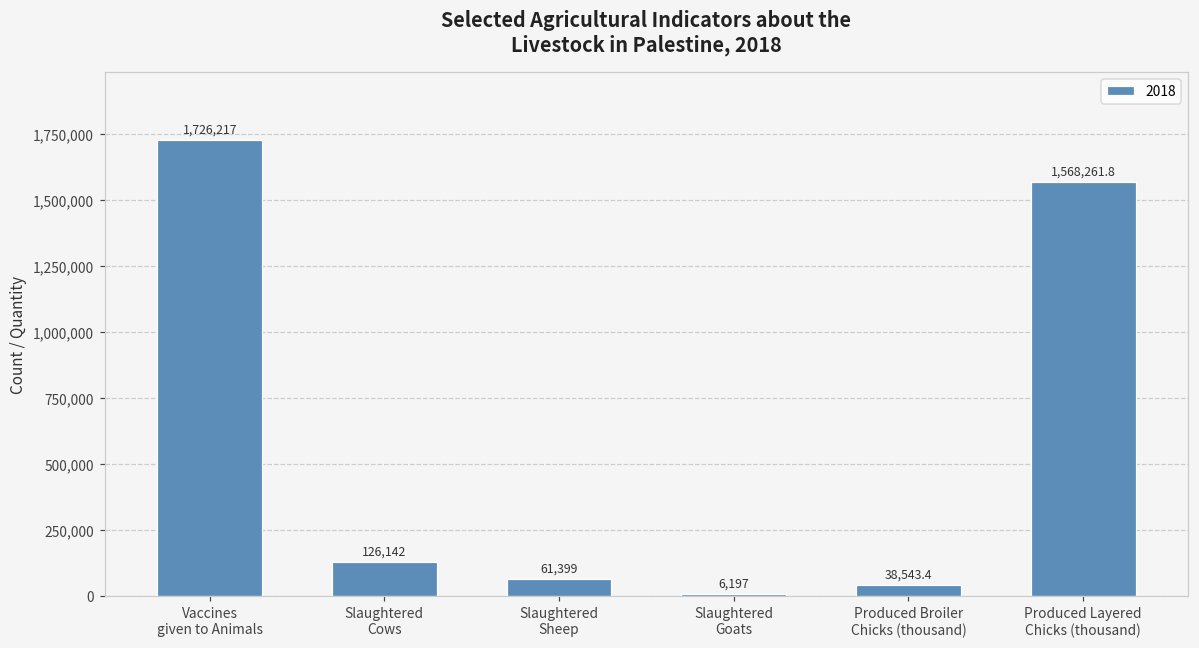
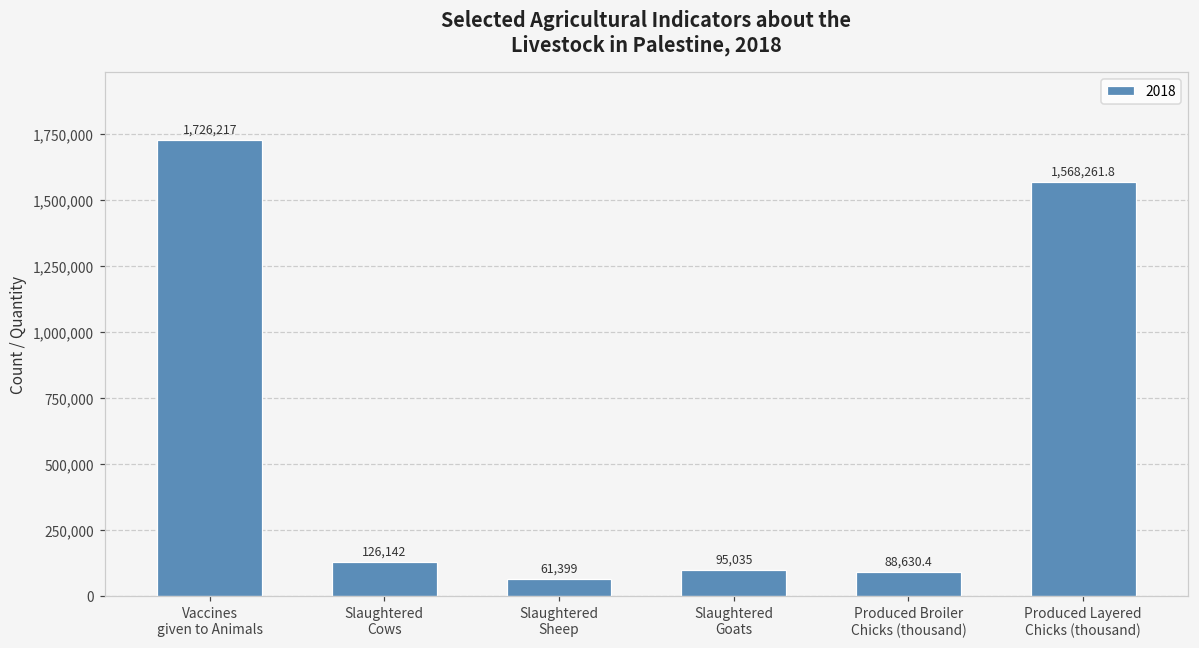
  {
    "Vaccines given to Animals": "1,726,217",
    "Slaughtered Cows": "126,142",
    "Slaughtered Sheep": "61,399",
-   "Slaughtered Goats": "6,197",
-   "Produced Broiler Chicks (thousand)": "38,543.4",
+   "Slaughtered Goats": "95,035",
+   "Produced Broiler Chicks (thousand)": "88,630.4",
    "Produced Layered Chicks (thousand)": "1,568,261.8"
  }
